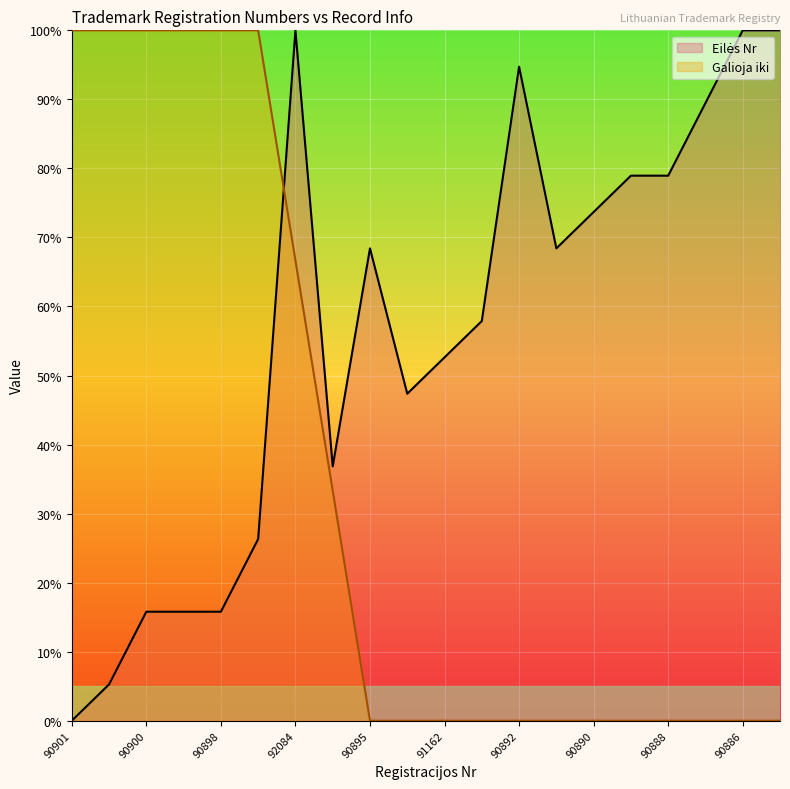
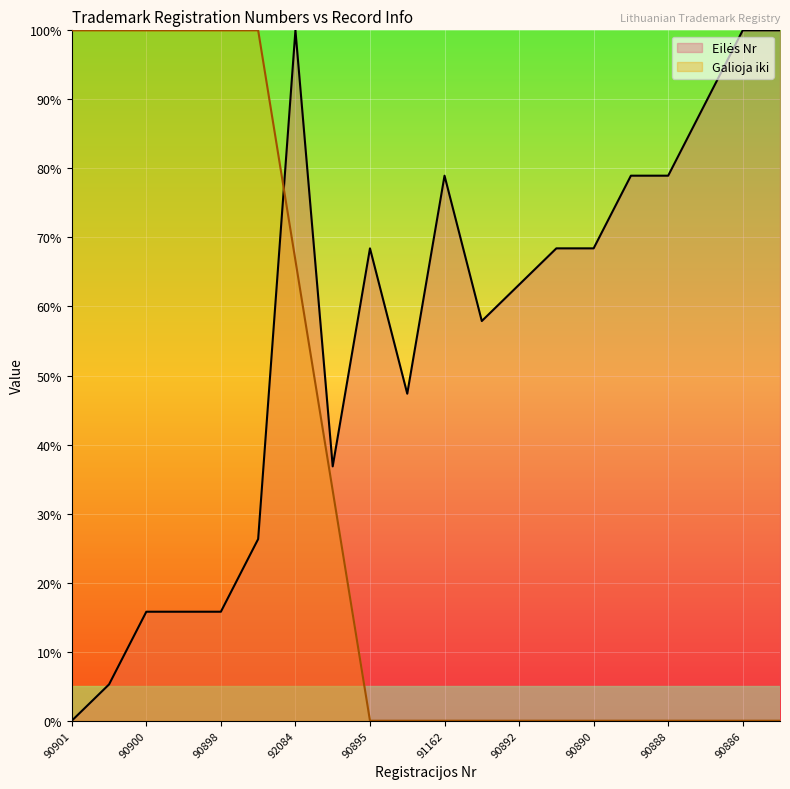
  {
    "Eilės Nr": {
      "90900": "16%",
      "90898": "16%",
      "92084": "100%",
      "90895": "68%",
-     "91162": "53%",
-     "90892": "95%",
-     "90890": "74%",
+     "91162": "79%",
+     "90892": "63%",
+     "90890": "68%",
      "90888": "79%",
      "90886": "100%"
    },
    "Galioja iki": {
      "90901": "100%",
      "90900": "100%",
      "90898": "100%",
      "92084": "67%"
    }
  }
